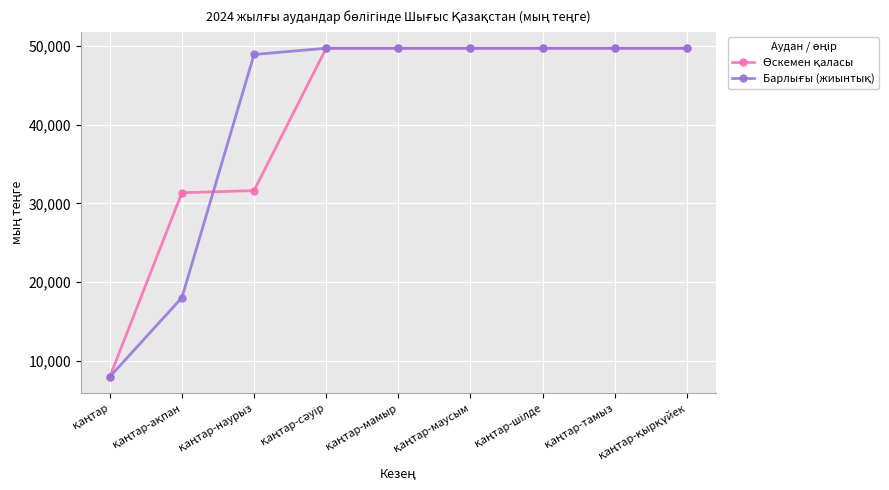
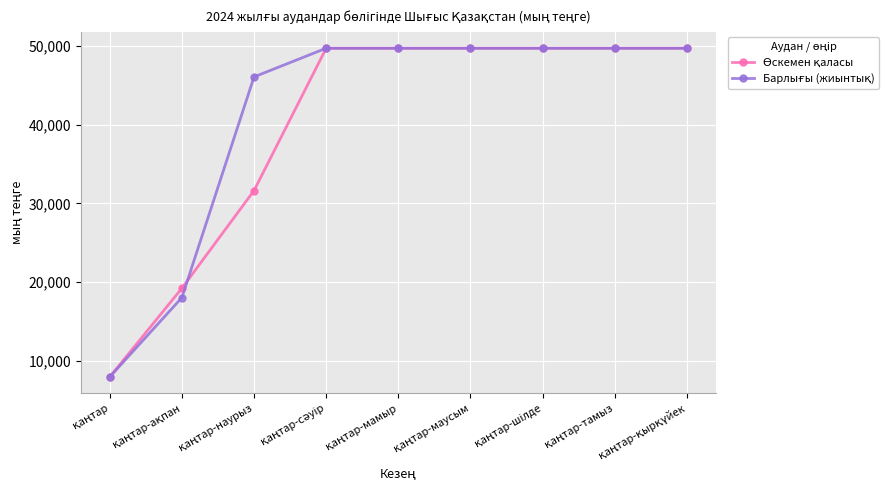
  {
    "Өскемен қаласы": {
-     "қаңтар-ақпан": "31,000",
+     "қаңтар-ақпан": "19,000",
      "қаңтар-наурыз": "32,000"
    },
    "Барлығы (жиынтық)": {
      "қаңтар-ақпан": "18,000",
-     "қаңтар-наурыз": "49,000"
+     "қаңтар-наурыз": "46,000"
    }
  }
